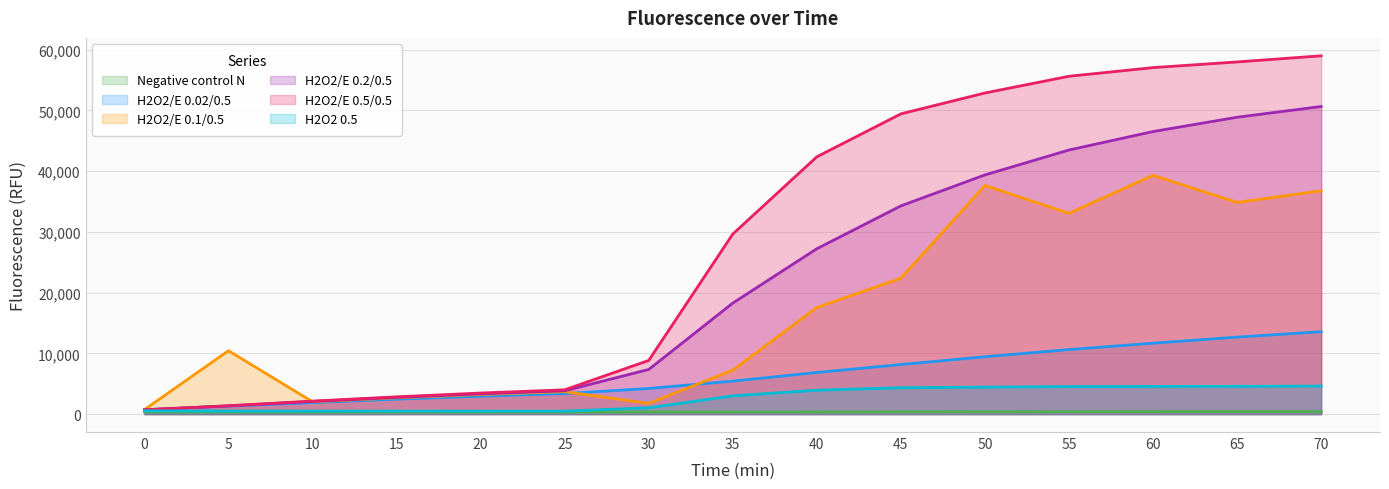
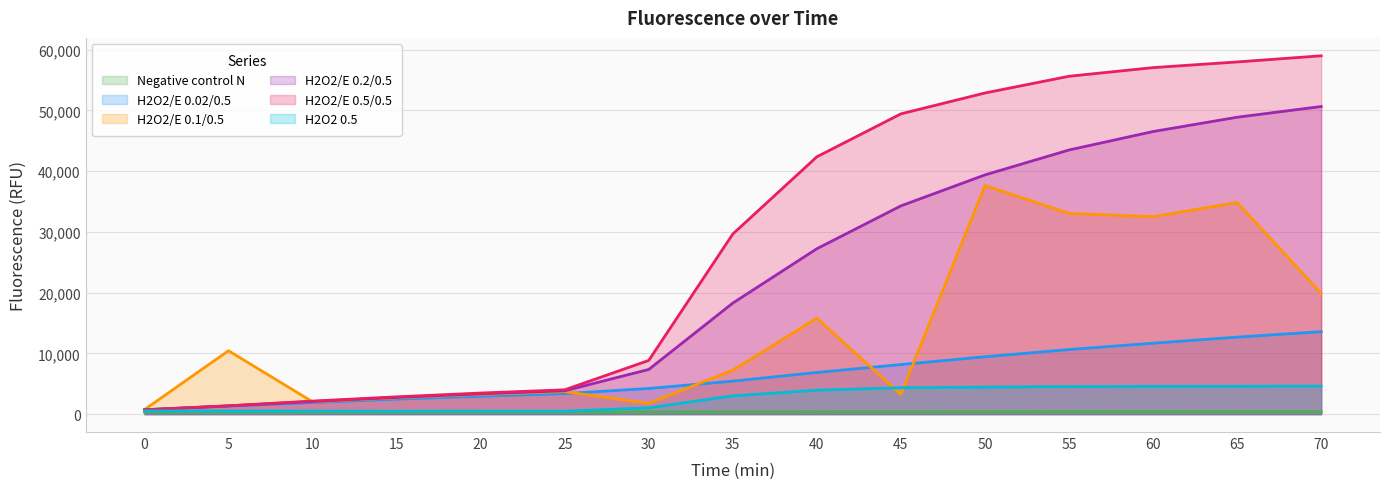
  {
    "H2O2/E 0.1/0.5": {
      "5": "10,000",
      "30": "2,000",
      "35": "7,000",
-     "40": "18,000",
-     "45": "22,000",
+     "40": "16,000",
+     "45": "3,000",
      "50": "38,000",
      "55": "33,000",
-     "60": "39,000",
+     "60": "32,000",
      "65": "35,000",
-     "70": "37,000"
+     "70": "20,000"
    }
  }
